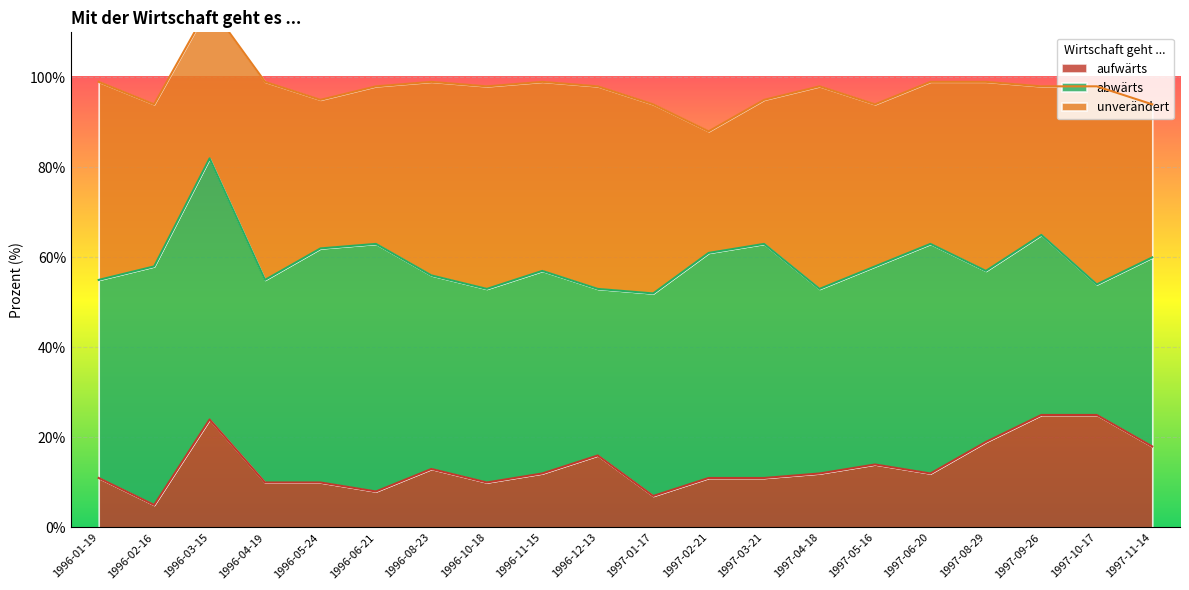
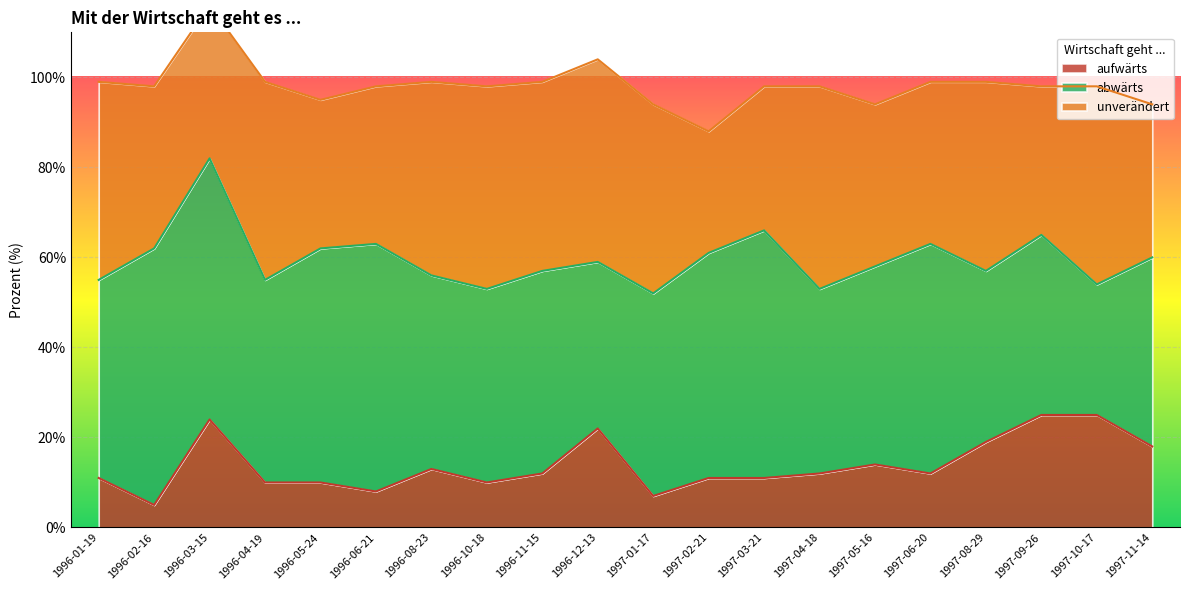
  {
    "aufwärts": {
      "1996-01-19": "11%",
      "1996-02-16": "5%",
      "1996-03-15": "24%",
      "1996-04-19": "10%",
      "1996-05-24": "10%",
      "1996-06-21": "8%",
      "1996-08-23": "13%",
      "1996-10-18": "10%",
      "1996-11-15": "12%",
-     "1996-12-13": "16%",
+     "1996-12-13": "22%",
      "1997-01-17": "7%",
      "1997-02-21": "11%",
      "1997-03-21": "11%",
      "1997-04-18": "12%",
      "1997-05-16": "14%",
      "1997-06-20": "12%",
      "1997-08-29": "19%",
      "1997-09-26": "25%",
      "1997-10-17": "25%",
      "1997-11-14": "18%"
    },
    "abwärts": {
      "1996-01-19": "44%",
-     "1996-02-16": "53%",
+     "1996-02-16": "57%",
      "1996-03-15": "58%",
      "1996-04-19": "45%",
      "1996-05-24": "52%",
      "1996-06-21": "55%",
      "1996-08-23": "43%",
      "1996-10-18": "43%",
      "1996-11-15": "45%",
      "1996-12-13": "37%",
      "1997-01-17": "45%",
      "1997-02-21": "50%",
-     "1997-03-21": "52%",
+     "1997-03-21": "55%",
      "1997-04-18": "41%",
      "1997-05-16": "44%",
      "1997-06-20": "51%",
      "1997-08-29": "38%",
      "1997-09-26": "40%",
      "1997-10-17": "29%",
      "1997-11-14": "42%"
    },
    "unverändert": {
      "1996-01-19": "44%",
      "1996-02-16": "36%",
      "1996-04-19": "44%",
      "1996-05-24": "33%",
      "1996-06-21": "35%",
      "1996-08-23": "43%",
      "1996-10-18": "45%",
      "1996-11-15": "42%",
      "1996-12-13": "45%",
      "1997-01-17": "42%",
      "1997-02-21": "27%",
      "1997-03-21": "32%",
      "1997-04-18": "45%",
      "1997-05-16": "36%",
      "1997-06-20": "36%",
      "1997-08-29": "42%",
      "1997-09-26": "33%"
    }
  }
